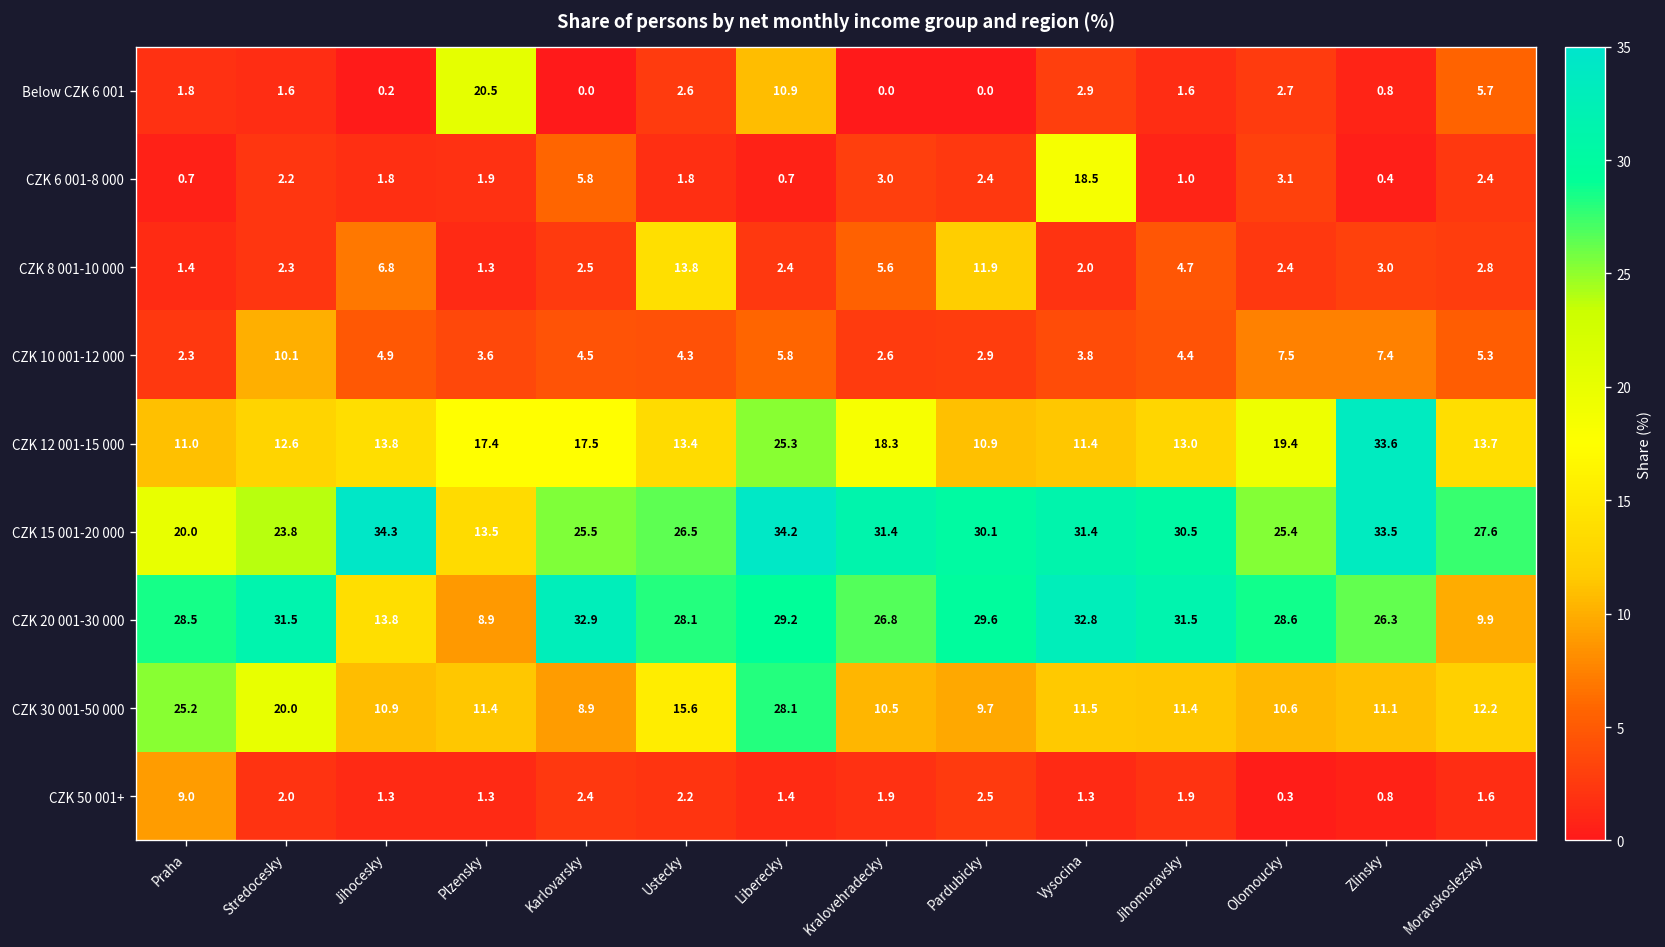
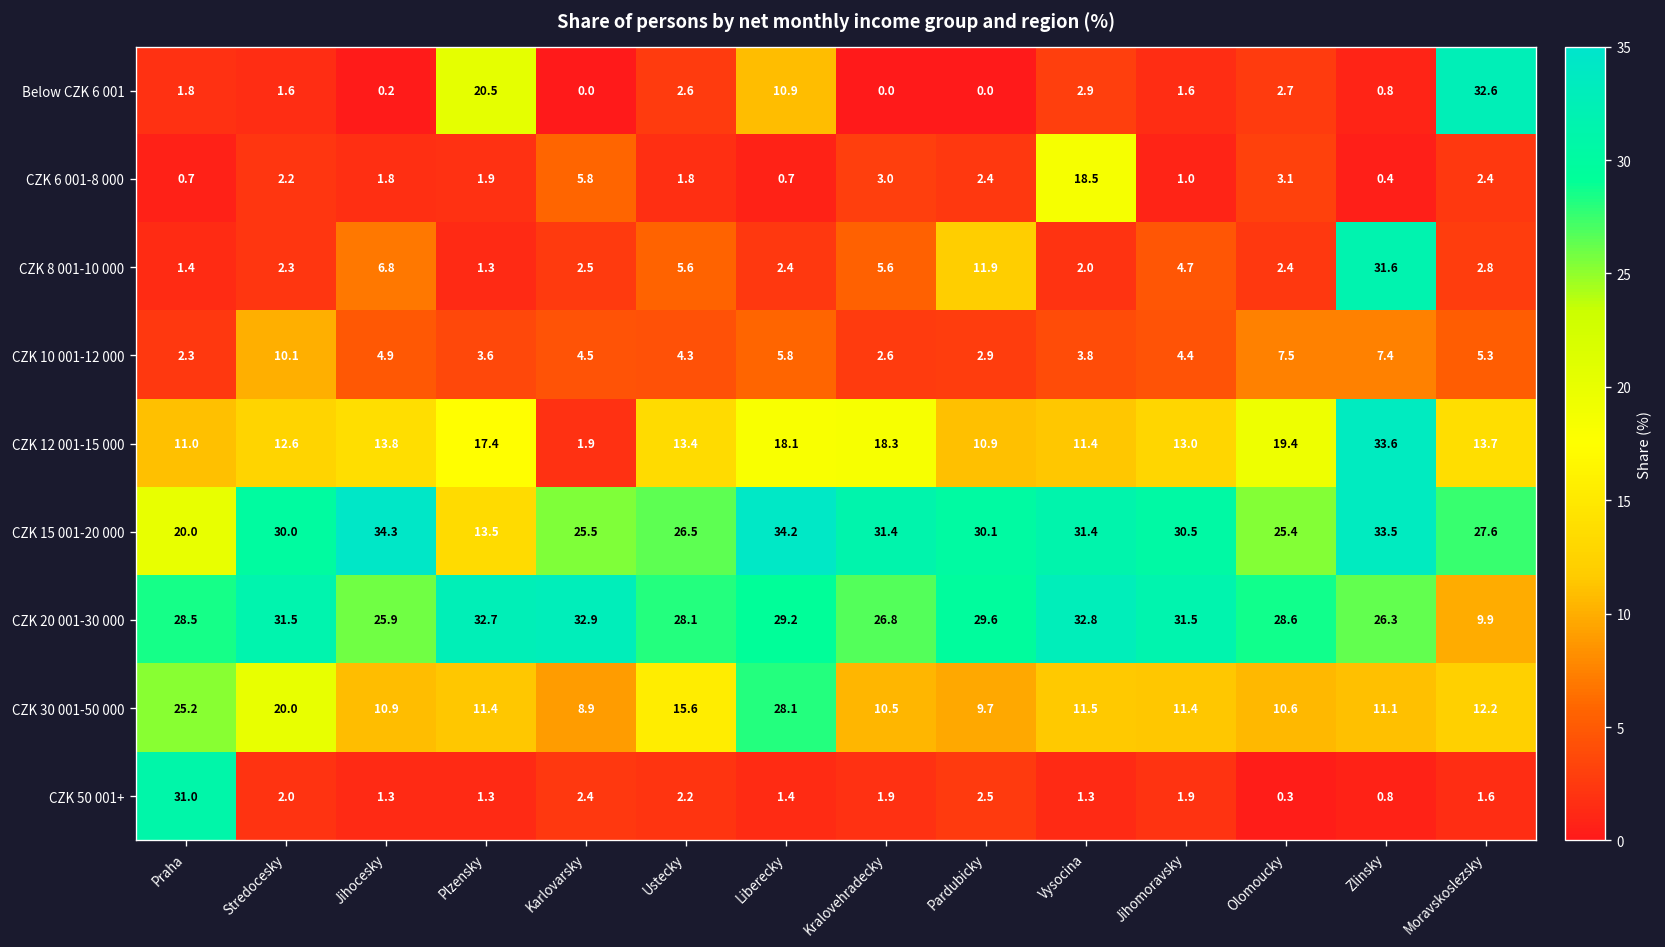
  {
    "Below CZK 6 001": {
      "Praha": 1.8,
      "Stredocesky": 1.6,
      "Jihocesky": 0.2,
      "Plzensky": 20.5,
      "Karlovarsky": 0.0,
      "Ustecky": 2.6,
      "Liberecky": 10.9,
      "Kralovehradecky": 0.0,
      "Pardubicky": 0.0,
      "Vysocina": 2.9,
      "Jihomoravsky": 1.6,
      "Olomoucky": 2.7,
      "Zlinsky": 0.8,
-     "Moravskoslezsky": 5.7
+     "Moravskoslezsky": 32.6
    },
    "CZK 6 001-8 000": {
      "Praha": 0.7,
      "Stredocesky": 2.2,
      "Jihocesky": 1.8,
      "Plzensky": 1.9,
      "Karlovarsky": 5.8,
      "Ustecky": 1.8,
      "Liberecky": 0.7,
      "Kralovehradecky": 3.0,
      "Pardubicky": 2.4,
      "Vysocina": 18.5,
      "Jihomoravsky": 1.0,
      "Olomoucky": 3.1,
      "Zlinsky": 0.4,
      "Moravskoslezsky": 2.4
    },
    "CZK 8 001-10 000": {
      "Praha": 1.4,
      "Stredocesky": 2.3,
      "Jihocesky": 6.8,
      "Plzensky": 1.3,
      "Karlovarsky": 2.5,
-     "Ustecky": 13.8,
+     "Ustecky": 5.6,
      "Liberecky": 2.4,
      "Kralovehradecky": 5.6,
      "Pardubicky": 11.9,
      "Vysocina": 2.0,
      "Jihomoravsky": 4.7,
      "Olomoucky": 2.4,
-     "Zlinsky": 3.0,
+     "Zlinsky": 31.6,
      "Moravskoslezsky": 2.8
    },
    "CZK 10 001-12 000": {
      "Praha": 2.3,
      "Stredocesky": 10.1,
      "Jihocesky": 4.9,
      "Plzensky": 3.6,
      "Karlovarsky": 4.5,
      "Ustecky": 4.3,
      "Liberecky": 5.8,
      "Kralovehradecky": 2.6,
      "Pardubicky": 2.9,
      "Vysocina": 3.8,
      "Jihomoravsky": 4.4,
      "Olomoucky": 7.5,
      "Zlinsky": 7.4,
      "Moravskoslezsky": 5.3
    },
    "CZK 12 001-15 000": {
      "Praha": 11.0,
      "Stredocesky": 12.6,
      "Jihocesky": 13.8,
      "Plzensky": 17.4,
-     "Karlovarsky": 17.5,
+     "Karlovarsky": 1.9,
      "Ustecky": 13.4,
-     "Liberecky": 25.3,
+     "Liberecky": 18.1,
      "Kralovehradecky": 18.3,
      "Pardubicky": 10.9,
      "Vysocina": 11.4,
      "Jihomoravsky": 13.0,
      "Olomoucky": 19.4,
      "Zlinsky": 33.6,
      "Moravskoslezsky": 13.7
    },
    "CZK 15 001-20 000": {
      "Praha": 20.0,
-     "Stredocesky": 23.8,
+     "Stredocesky": 30.0,
      "Jihocesky": 34.3,
      "Plzensky": 13.5,
      "Karlovarsky": 25.5,
      "Ustecky": 26.5,
      "Liberecky": 34.2,
      "Kralovehradecky": 31.4,
      "Pardubicky": 30.1,
      "Vysocina": 31.4,
      "Jihomoravsky": 30.5,
      "Olomoucky": 25.4,
      "Zlinsky": 33.5,
      "Moravskoslezsky": 27.6
    },
    "CZK 20 001-30 000": {
      "Praha": 28.5,
      "Stredocesky": 31.5,
-     "Jihocesky": 13.8,
-     "Plzensky": 8.9,
+     "Jihocesky": 25.9,
+     "Plzensky": 32.7,
      "Karlovarsky": 32.9,
      "Ustecky": 28.1,
      "Liberecky": 29.2,
      "Kralovehradecky": 26.8,
      "Pardubicky": 29.6,
      "Vysocina": 32.8,
      "Jihomoravsky": 31.5,
      "Olomoucky": 28.6,
      "Zlinsky": 26.3,
      "Moravskoslezsky": 9.9
    },
    "CZK 30 001-50 000": {
      "Praha": 25.2,
      "Stredocesky": 20.0,
      "Jihocesky": 10.9,
      "Plzensky": 11.4,
      "Karlovarsky": 8.9,
      "Ustecky": 15.6,
      "Liberecky": 28.1,
      "Kralovehradecky": 10.5,
      "Pardubicky": 9.7,
      "Vysocina": 11.5,
      "Jihomoravsky": 11.4,
      "Olomoucky": 10.6,
      "Zlinsky": 11.1,
      "Moravskoslezsky": 12.2
    },
    "CZK 50 001+": {
-     "Praha": 9.0,
+     "Praha": 31.0,
      "Stredocesky": 2.0,
      "Jihocesky": 1.3,
      "Plzensky": 1.3,
      "Karlovarsky": 2.4,
      "Ustecky": 2.2,
      "Liberecky": 1.4,
      "Kralovehradecky": 1.9,
      "Pardubicky": 2.5,
      "Vysocina": 1.3,
      "Jihomoravsky": 1.9,
      "Olomoucky": 0.3,
      "Zlinsky": 0.8,
      "Moravskoslezsky": 1.6
    }
  }
